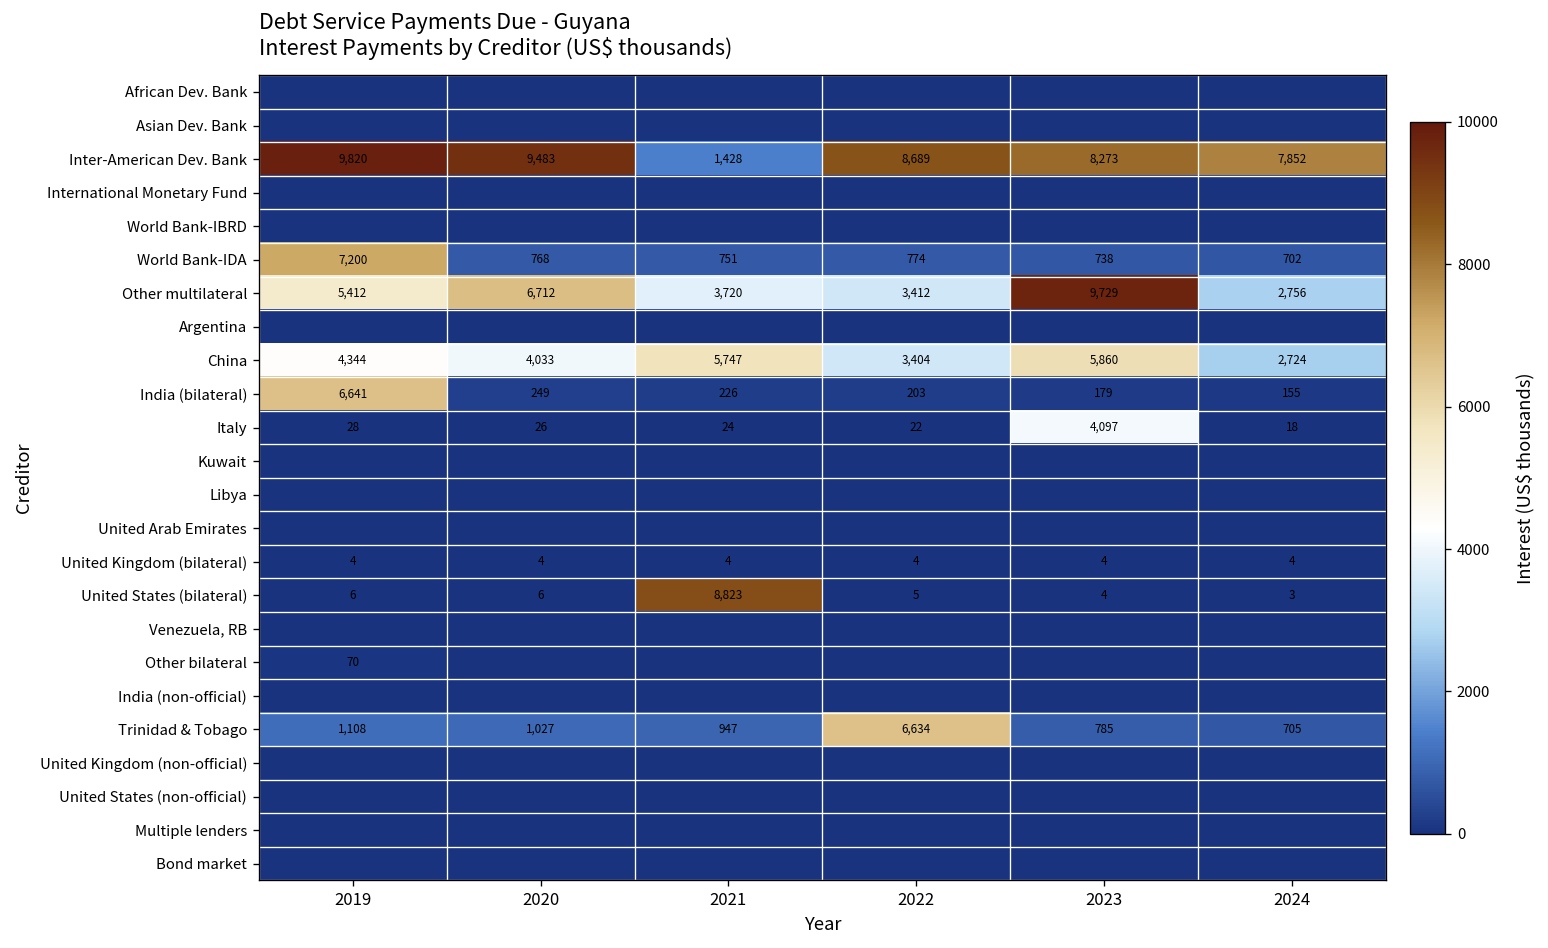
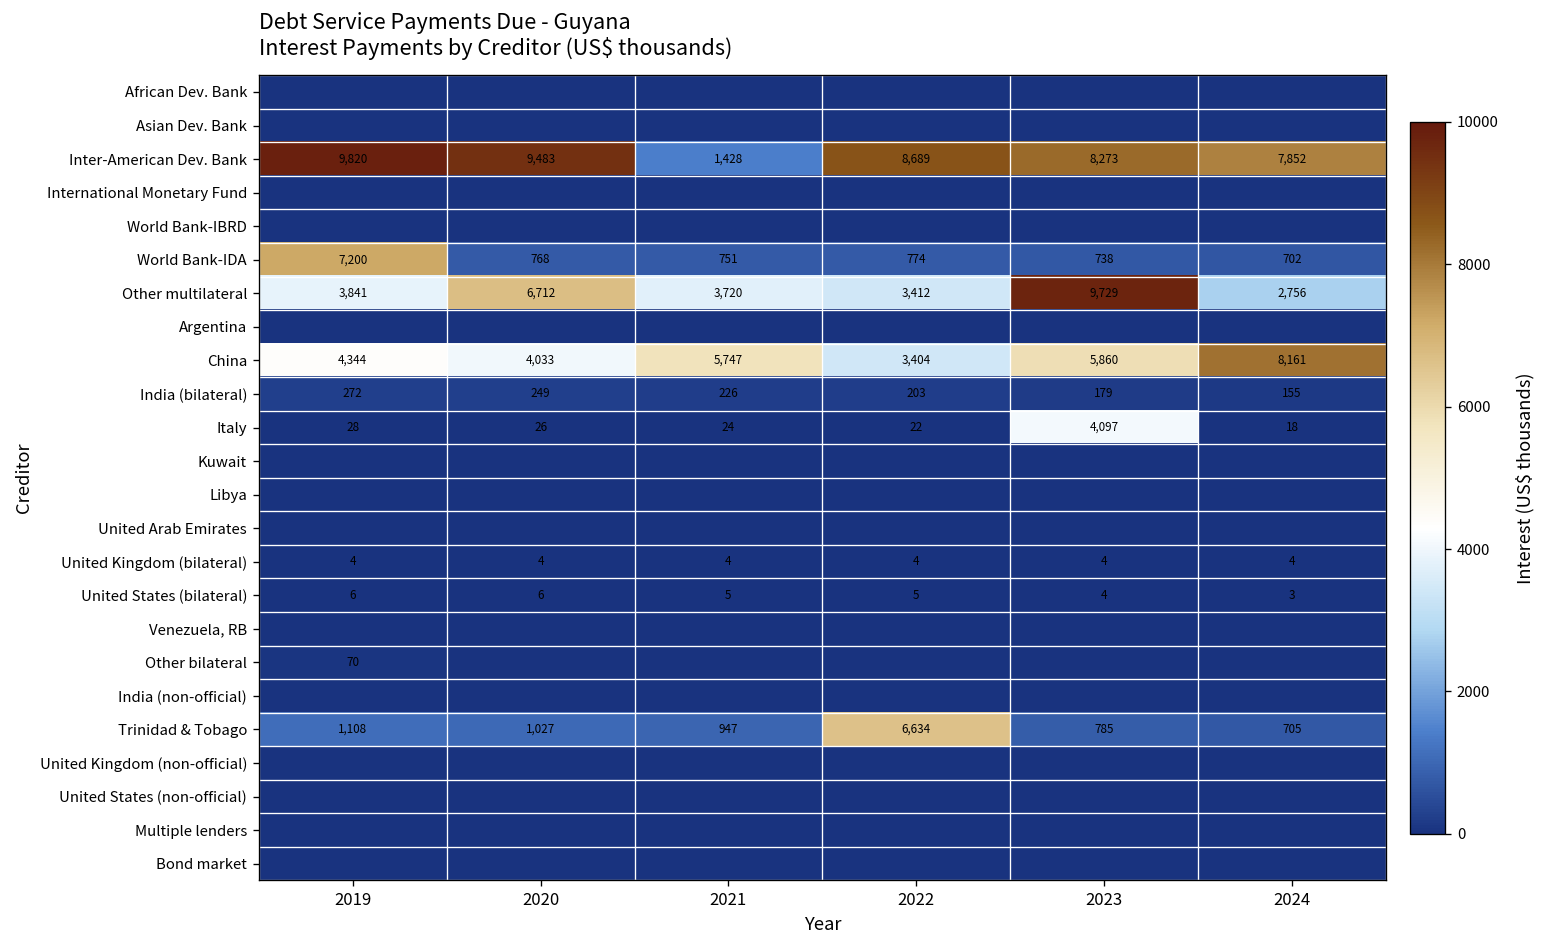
  {
    "Inter-American Dev. Bank": {
      "2019": "9,820",
      "2020": "9,483",
      "2021": "1,428",
      "2022": "8,689",
      "2023": "8,273",
      "2024": "7,852"
    },
    "World Bank-IDA": {
      "2019": "7,200",
      "2020": "768",
      "2021": "751",
      "2022": "774",
      "2023": "738",
      "2024": "702"
    },
    "Other multilateral": {
-     "2019": "5,412",
+     "2019": "3,841",
      "2020": "6,712",
      "2021": "3,720",
      "2022": "3,412",
      "2023": "9,729",
      "2024": "2,756"
    },
    "China": {
      "2019": "4,344",
      "2020": "4,033",
      "2021": "5,747",
      "2022": "3,404",
      "2023": "5,860",
-     "2024": "2,724"
+     "2024": "8,161"
    },
    "India (bilateral)": {
-     "2019": "6,641",
+     "2019": "272",
      "2020": "249",
      "2021": "226",
      "2022": "203",
      "2023": "179",
      "2024": "155"
    },
    "Italy": {
      "2019": "28",
      "2020": "26",
      "2021": "24",
      "2022": "22",
      "2023": "4,097",
      "2024": "18"
    },
    "United Kingdom (bilateral)": {
      "2019": "4",
      "2020": "4",
      "2021": "4",
      "2022": "4",
      "2023": "4",
      "2024": "4"
    },
    "United States (bilateral)": {
      "2019": "6",
      "2020": "6",
-     "2021": "8,823",
+     "2021": "5",
      "2022": "5",
      "2023": "4",
      "2024": "3"
    },
    "Other bilateral": {
      "2019": "70"
    },
    "Trinidad & Tobago": {
      "2019": "1,108",
      "2020": "1,027",
      "2021": "947",
      "2022": "6,634",
      "2023": "785",
      "2024": "705"
    }
  }
